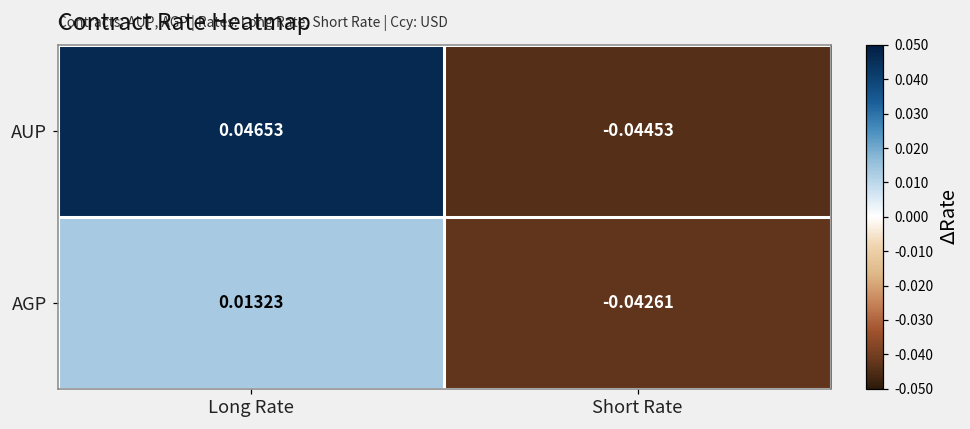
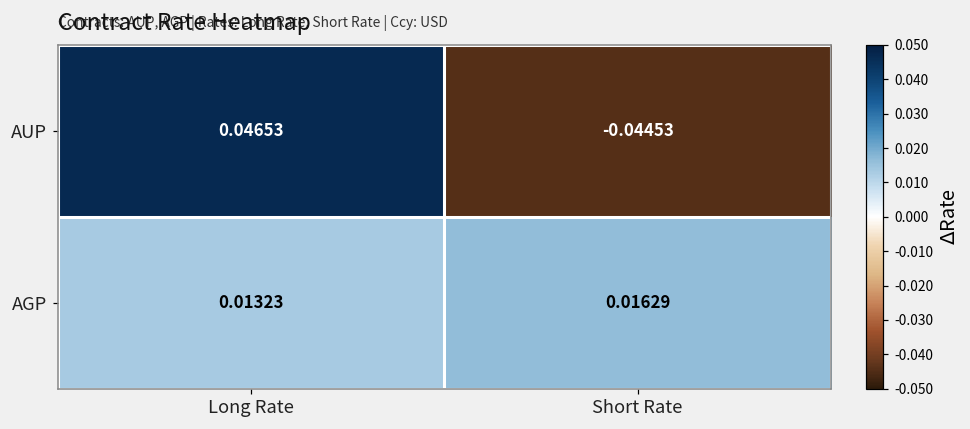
  {
    "AUP": {
      "Long Rate": 0.04653,
      "Short Rate": -0.04453
    },
    "AGP": {
      "Long Rate": 0.01323,
-     "Short Rate": -0.04261
+     "Short Rate": 0.01629
    }
  }
